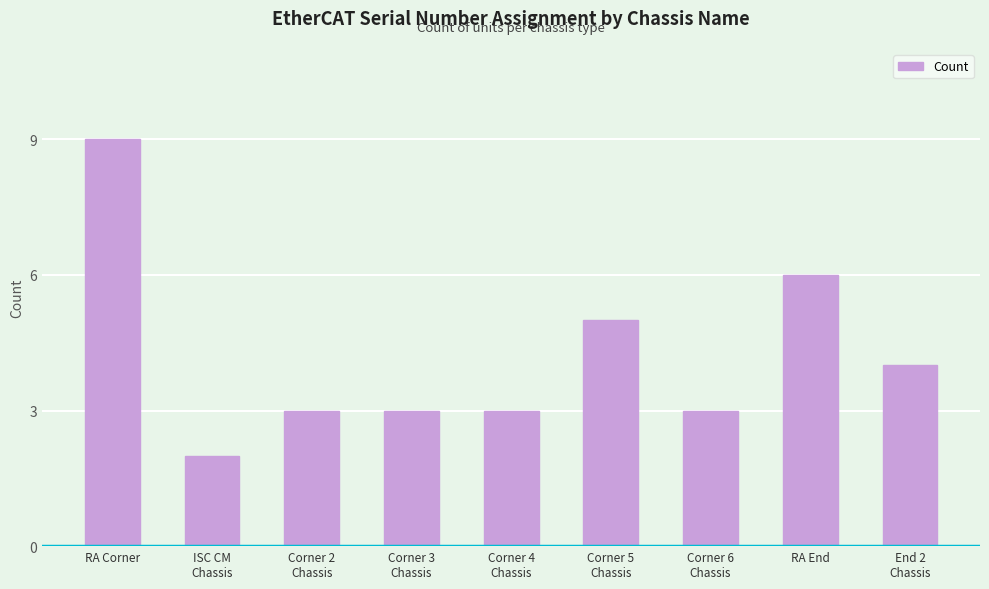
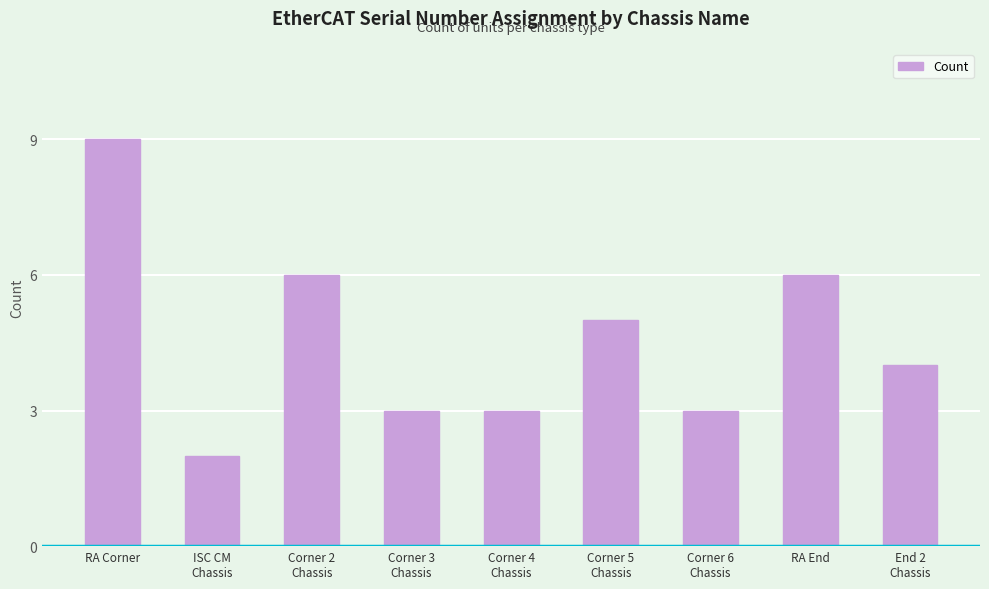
  {
    "RA Corner": 9,
    "ISC CM Chassis": 2,
-   "Corner 2 Chassis": 3,
+   "Corner 2 Chassis": 6,
    "Corner 3 Chassis": 3,
    "Corner 4 Chassis": 3,
    "Corner 5 Chassis": 5,
    "Corner 6 Chassis": 3,
    "RA End": 6,
    "End 2 Chassis": 4
  }
